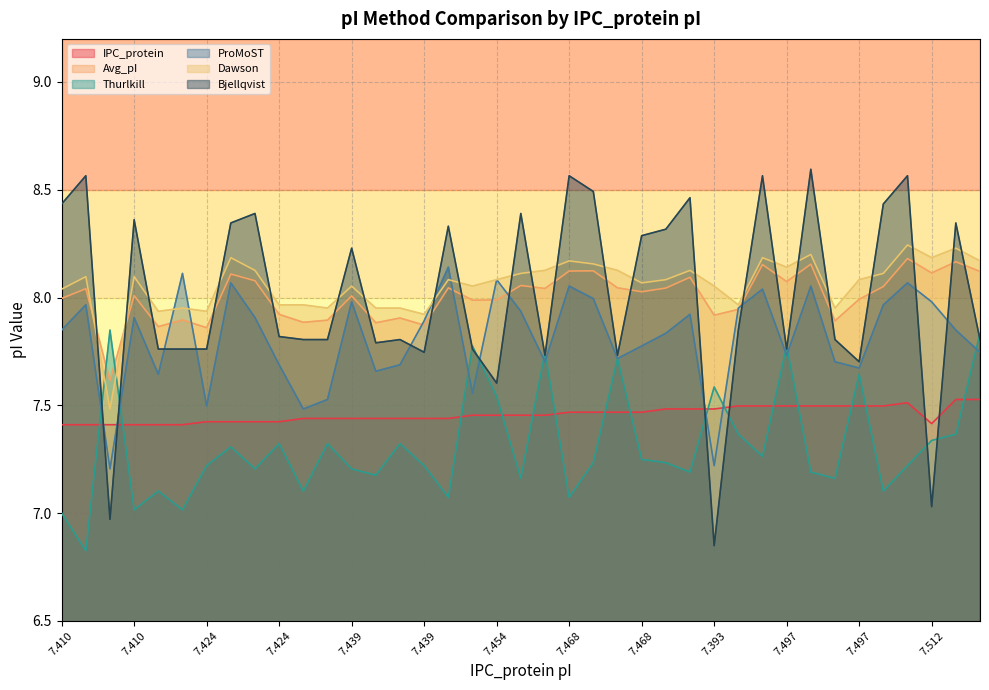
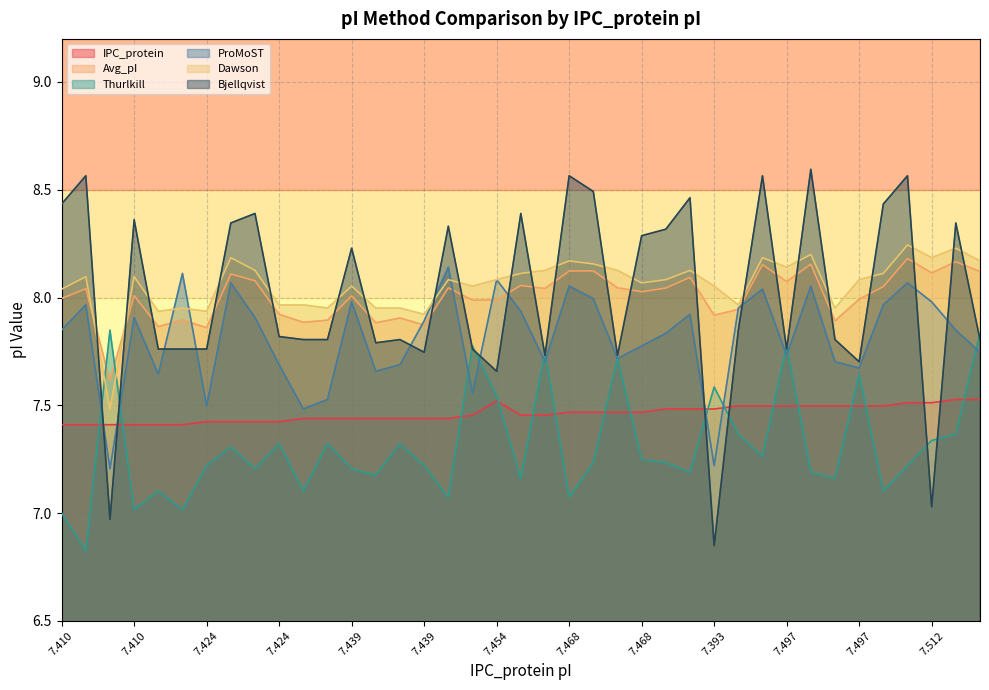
  {
    "IPC_protein": {
-     "7.454": 7.45,
+     "7.454": 7.52,
      "7.393": 7.48,
-     "7.512": 7.42
+     "7.512": 7.51
    },
    "Bjellqvist": {
-     "7.454": 7.60,
+     "7.454": 7.66,
      "7.393": 6.85,
      "7.512": 7.03
    }
  }
